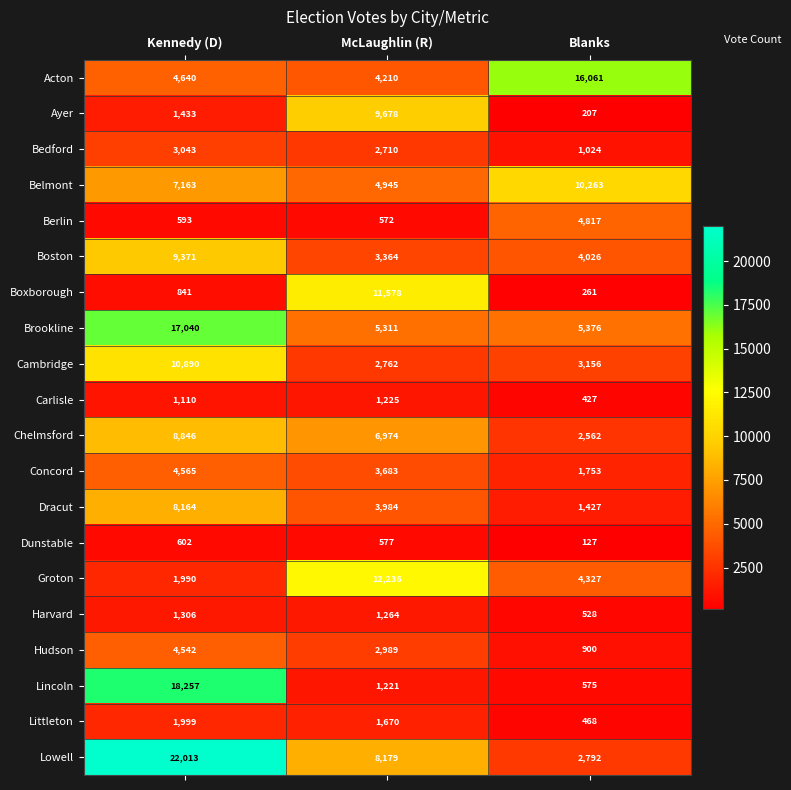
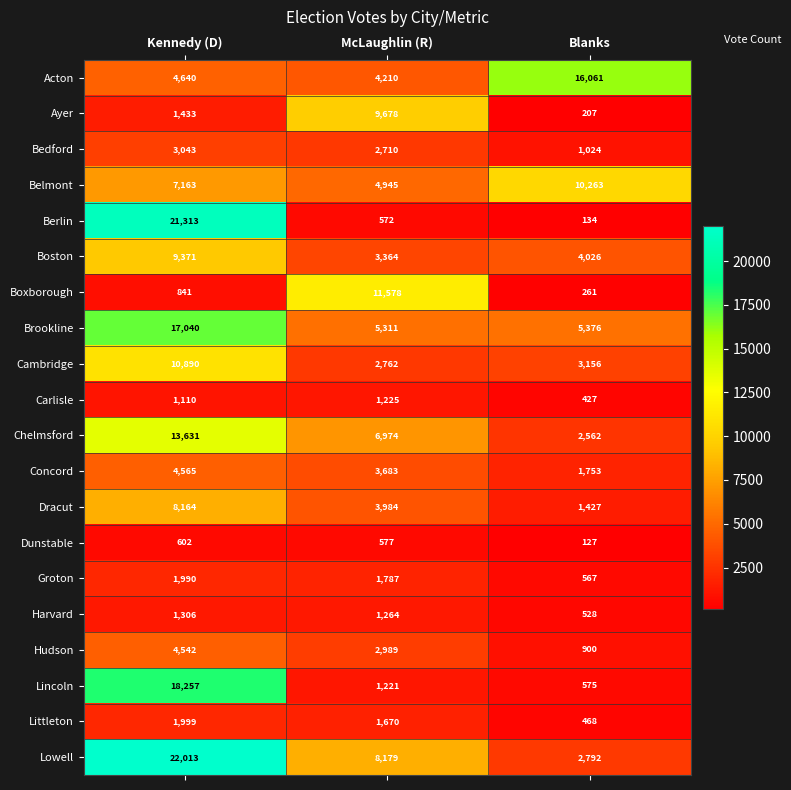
  {
    "Acton": {
      "Kennedy (D)": "4,640",
      "McLaughlin (R)": "4,210",
      "Blanks": "16,061"
    },
    "Ayer": {
      "Kennedy (D)": "1,433",
      "McLaughlin (R)": "9,678",
      "Blanks": "207"
    },
    "Bedford": {
      "Kennedy (D)": "3,043",
      "McLaughlin (R)": "2,710",
      "Blanks": "1,024"
    },
    "Belmont": {
      "Kennedy (D)": "7,163",
      "McLaughlin (R)": "4,945",
      "Blanks": "10,263"
    },
    "Berlin": {
-     "Kennedy (D)": "593",
+     "Kennedy (D)": "21,313",
      "McLaughlin (R)": "572",
-     "Blanks": "4,817"
+     "Blanks": "134"
    },
    "Boston": {
      "Kennedy (D)": "9,371",
      "McLaughlin (R)": "3,364",
      "Blanks": "4,026"
    },
    "Boxborough": {
      "Kennedy (D)": "841",
      "McLaughlin (R)": "11,578",
      "Blanks": "261"
    },
    "Brookline": {
      "Kennedy (D)": "17,040",
      "McLaughlin (R)": "5,311",
      "Blanks": "5,376"
    },
    "Cambridge": {
      "Kennedy (D)": "10,890",
      "McLaughlin (R)": "2,762",
      "Blanks": "3,156"
    },
    "Carlisle": {
      "Kennedy (D)": "1,110",
      "McLaughlin (R)": "1,225",
      "Blanks": "427"
    },
    "Chelmsford": {
-     "Kennedy (D)": "8,846",
+     "Kennedy (D)": "13,631",
      "McLaughlin (R)": "6,974",
      "Blanks": "2,562"
    },
    "Concord": {
      "Kennedy (D)": "4,565",
      "McLaughlin (R)": "3,683",
      "Blanks": "1,753"
    },
    "Dracut": {
      "Kennedy (D)": "8,164",
      "McLaughlin (R)": "3,984",
      "Blanks": "1,427"
    },
    "Dunstable": {
      "Kennedy (D)": "602",
      "McLaughlin (R)": "577",
      "Blanks": "127"
    },
    "Groton": {
      "Kennedy (D)": "1,990",
-     "McLaughlin (R)": "12,236",
-     "Blanks": "4,327"
+     "McLaughlin (R)": "1,787",
+     "Blanks": "567"
    },
    "Harvard": {
      "Kennedy (D)": "1,306",
      "McLaughlin (R)": "1,264",
      "Blanks": "528"
    },
    "Hudson": {
      "Kennedy (D)": "4,542",
      "McLaughlin (R)": "2,989",
      "Blanks": "900"
    },
    "Lincoln": {
      "Kennedy (D)": "18,257",
      "McLaughlin (R)": "1,221",
      "Blanks": "575"
    },
    "Littleton": {
      "Kennedy (D)": "1,999",
      "McLaughlin (R)": "1,670",
      "Blanks": "468"
    },
    "Lowell": {
      "Kennedy (D)": "22,013",
      "McLaughlin (R)": "8,179",
      "Blanks": "2,792"
    }
  }
